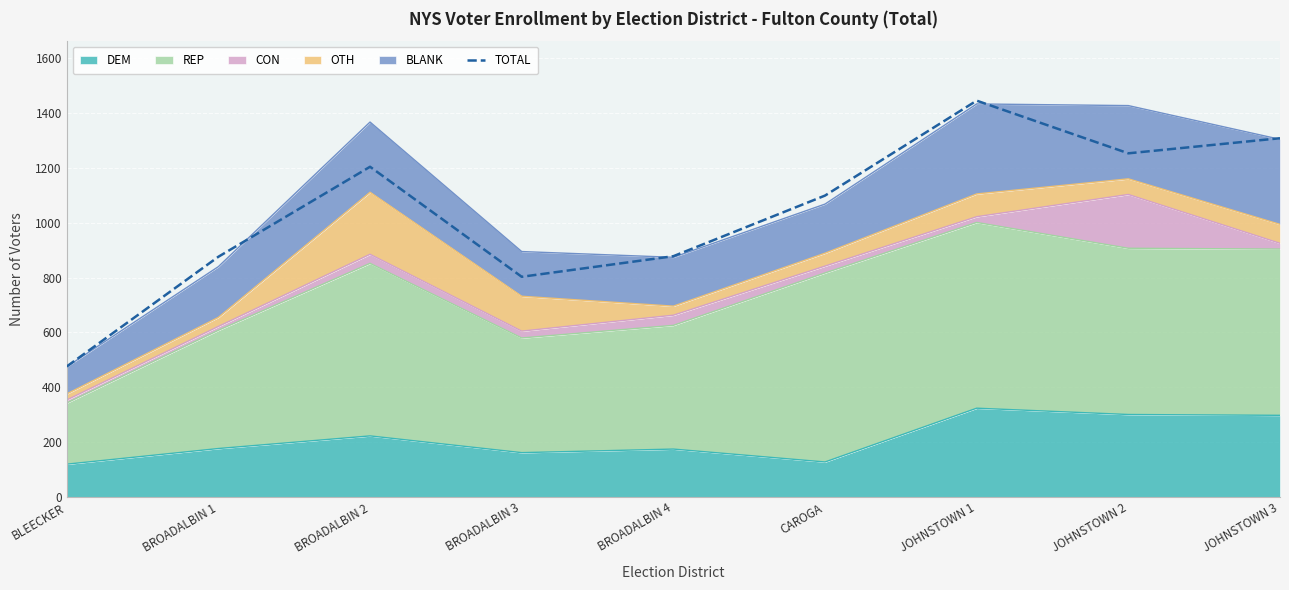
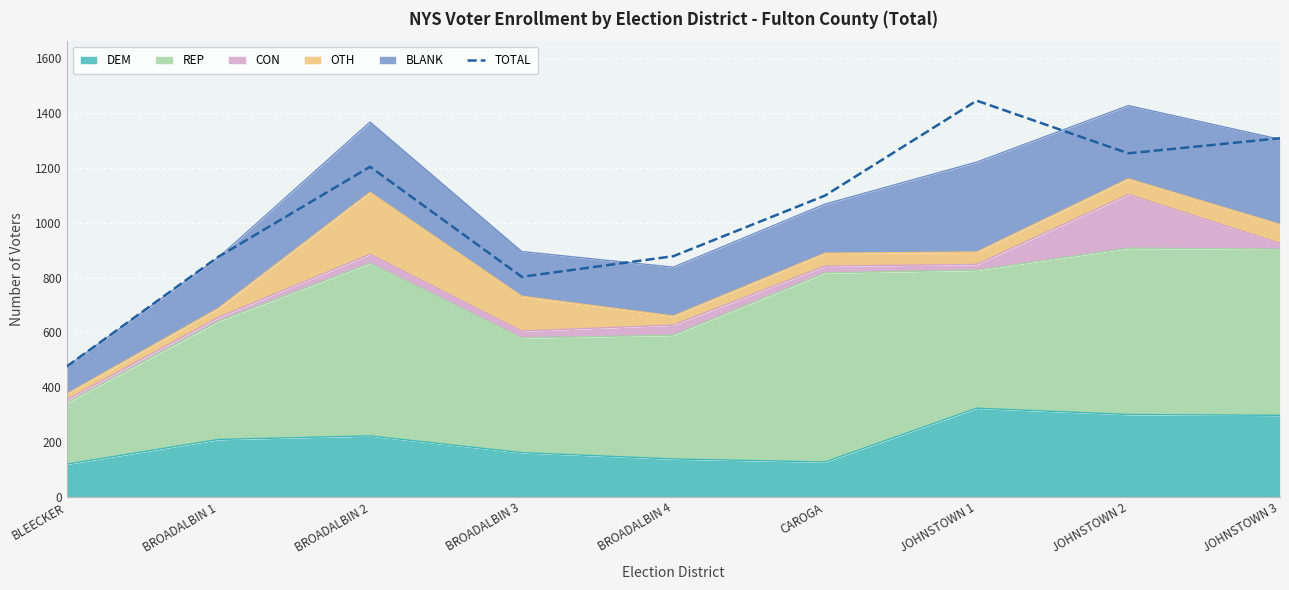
  {
    "DEM": {
      "BLEECKER": 120,
-     "BROADALBIN 1": 180,
+     "BROADALBIN 1": 210,
      "BROADALBIN 2": 220,
      "BROADALBIN 3": 160,
-     "BROADALBIN 4": 180,
+     "BROADALBIN 4": 140,
      "CAROGA": 130,
      "JOHNSTOWN 1": 320,
      "JOHNSTOWN 2": 300,
      "JOHNSTOWN 3": 300
    },
    "REP": {
      "BLEECKER": 220,
      "BROADALBIN 1": 430,
      "BROADALBIN 2": 630,
      "BROADALBIN 3": 420,
      "BROADALBIN 4": 450,
      "CAROGA": 690,
-     "JOHNSTOWN 1": 680,
+     "JOHNSTOWN 1": 500,
      "JOHNSTOWN 2": 610,
      "JOHNSTOWN 3": 610
    },
    "CON": {
      "BLEECKER": 10,
      "BROADALBIN 1": 10,
      "BROADALBIN 2": 30,
      "BROADALBIN 3": 30,
      "BROADALBIN 4": 40,
      "CAROGA": 30,
      "JOHNSTOWN 1": 20,
      "JOHNSTOWN 2": 200,
      "JOHNSTOWN 3": 20
    },
    "OTH": {
      "BLEECKER": 20,
      "BROADALBIN 1": 30,
      "BROADALBIN 2": 230,
      "BROADALBIN 3": 130,
      "BROADALBIN 4": 30,
      "CAROGA": 50,
-     "JOHNSTOWN 1": 80,
+     "JOHNSTOWN 1": 50,
      "JOHNSTOWN 2": 60,
      "JOHNSTOWN 3": 70
    },
    "BLANK": {
      "BROADALBIN 2": 260,
      "BROADALBIN 3": 160,
      "CAROGA": 180,
      "JOHNSTOWN 1": 330,
      "JOHNSTOWN 2": 270
    },
    "TOTAL": {
      "BROADALBIN 2": 1200,
      "BROADALBIN 3": 800,
      "CAROGA": 1100,
      "JOHNSTOWN 1": 1450,
      "JOHNSTOWN 2": 1250
    }
  }
